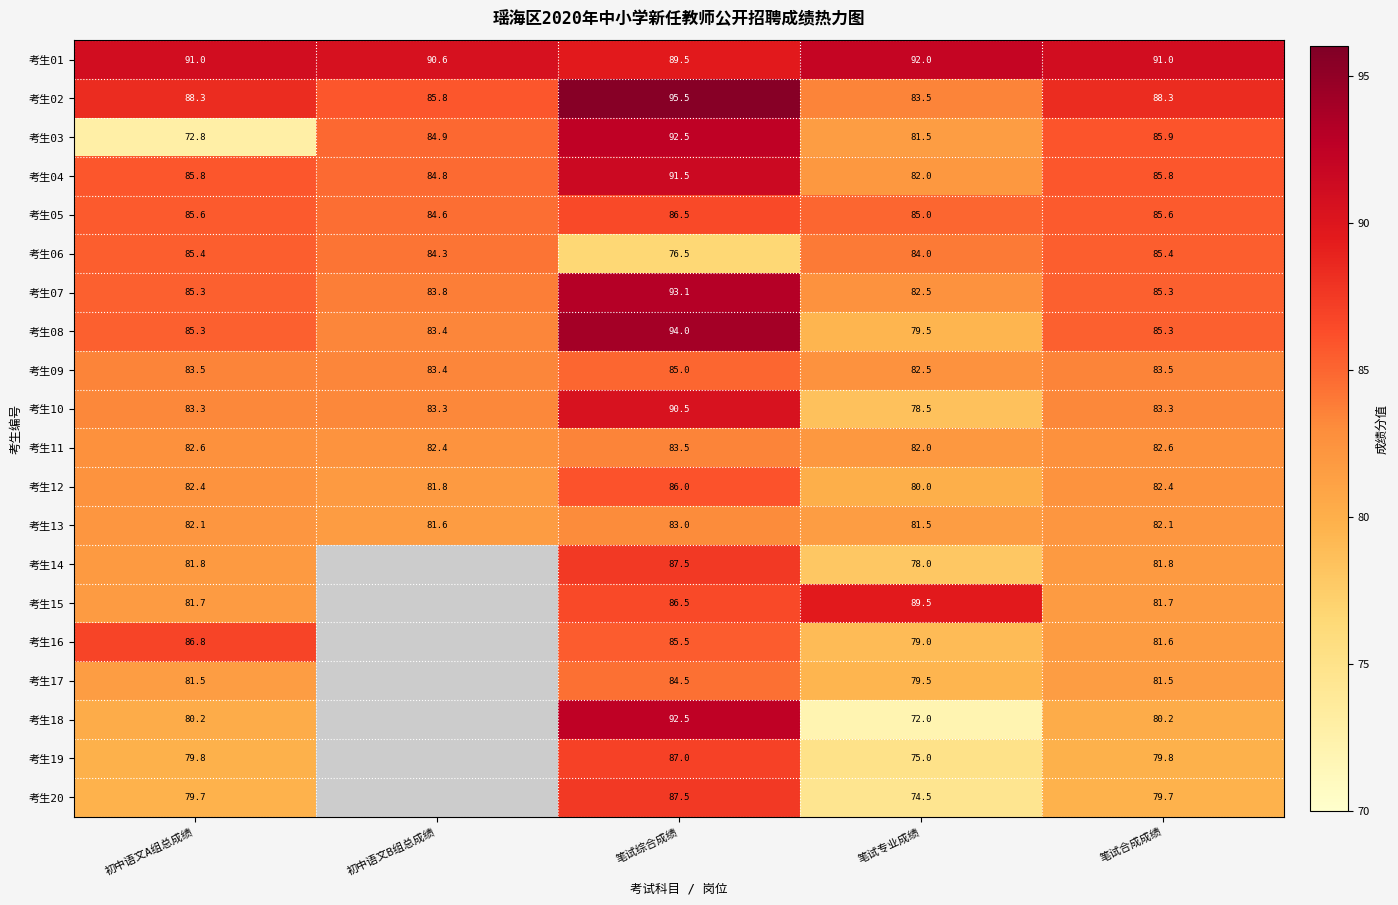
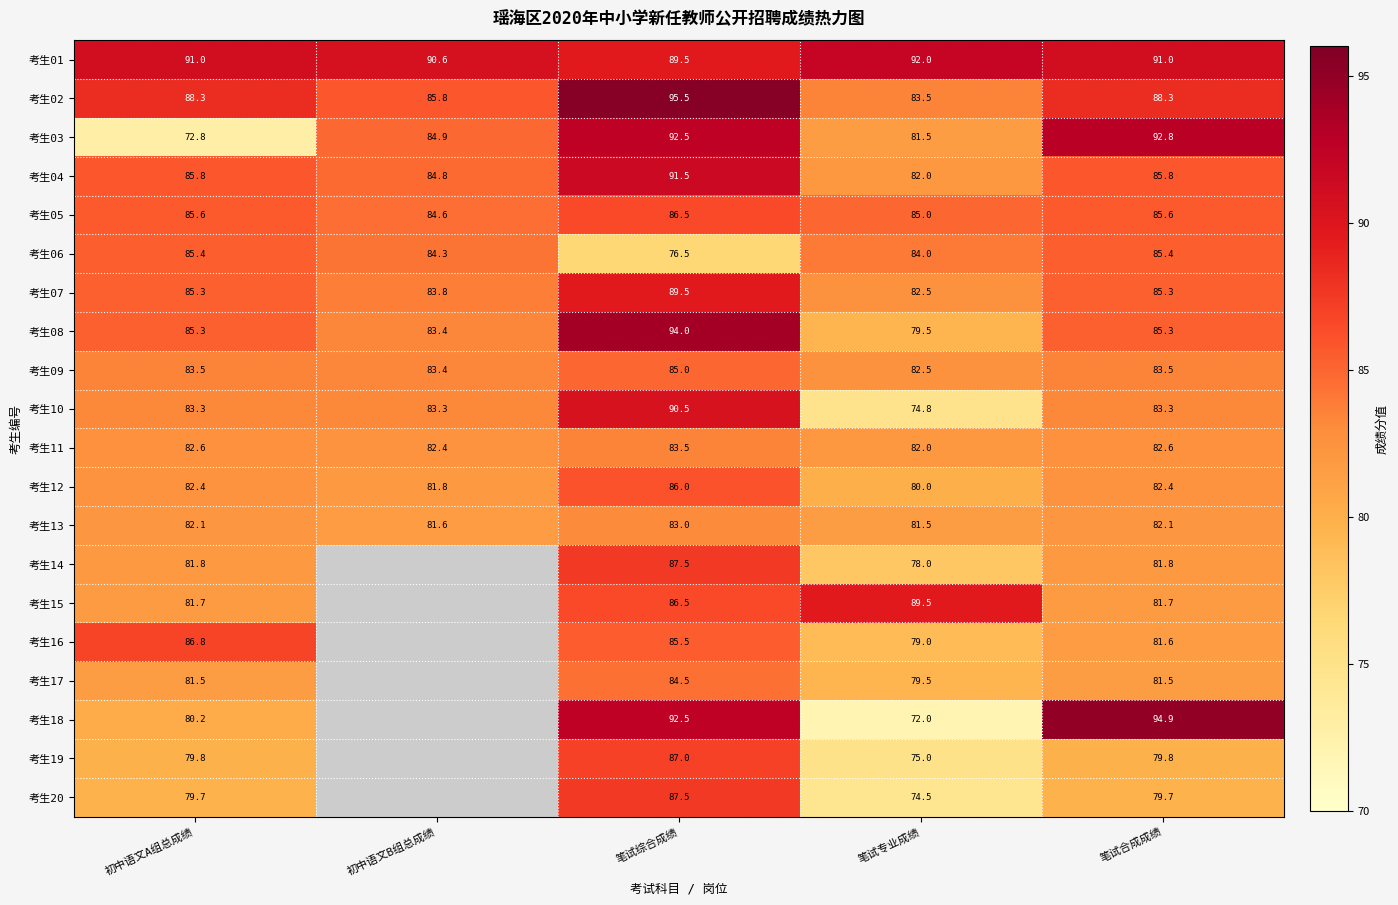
  {
    "考生01": {
      "初中语文A组总成绩": 91.0,
      "初中语文B组总成绩": 90.6,
      "笔试综合成绩": 89.5,
      "笔试专业成绩": 92.0,
      "笔试合成成绩": 91.0
    },
    "考生02": {
      "初中语文A组总成绩": 88.3,
      "初中语文B组总成绩": 85.8,
      "笔试综合成绩": 95.5,
      "笔试专业成绩": 83.5,
      "笔试合成成绩": 88.3
    },
    "考生03": {
      "初中语文A组总成绩": 72.8,
      "初中语文B组总成绩": 84.9,
      "笔试综合成绩": 92.5,
      "笔试专业成绩": 81.5,
-     "笔试合成成绩": 85.9
+     "笔试合成成绩": 92.8
    },
    "考生04": {
      "初中语文A组总成绩": 85.8,
      "初中语文B组总成绩": 84.8,
      "笔试综合成绩": 91.5,
      "笔试专业成绩": 82.0,
      "笔试合成成绩": 85.8
    },
    "考生05": {
      "初中语文A组总成绩": 85.6,
      "初中语文B组总成绩": 84.6,
      "笔试综合成绩": 86.5,
      "笔试专业成绩": 85.0,
      "笔试合成成绩": 85.6
    },
    "考生06": {
      "初中语文A组总成绩": 85.4,
      "初中语文B组总成绩": 84.3,
      "笔试综合成绩": 76.5,
      "笔试专业成绩": 84.0,
      "笔试合成成绩": 85.4
    },
    "考生07": {
      "初中语文A组总成绩": 85.3,
      "初中语文B组总成绩": 83.8,
-     "笔试综合成绩": 93.1,
+     "笔试综合成绩": 89.5,
      "笔试专业成绩": 82.5,
      "笔试合成成绩": 85.3
    },
    "考生08": {
      "初中语文A组总成绩": 85.3,
      "初中语文B组总成绩": 83.4,
      "笔试综合成绩": 94.0,
      "笔试专业成绩": 79.5,
      "笔试合成成绩": 85.3
    },
    "考生09": {
      "初中语文A组总成绩": 83.5,
      "初中语文B组总成绩": 83.4,
      "笔试综合成绩": 85.0,
      "笔试专业成绩": 82.5,
      "笔试合成成绩": 83.5
    },
    "考生10": {
      "初中语文A组总成绩": 83.3,
      "初中语文B组总成绩": 83.3,
      "笔试综合成绩": 90.5,
-     "笔试专业成绩": 78.5,
+     "笔试专业成绩": 74.8,
      "笔试合成成绩": 83.3
    },
    "考生11": {
      "初中语文A组总成绩": 82.6,
      "初中语文B组总成绩": 82.4,
      "笔试综合成绩": 83.5,
      "笔试专业成绩": 82.0,
      "笔试合成成绩": 82.6
    },
    "考生12": {
      "初中语文A组总成绩": 82.4,
      "初中语文B组总成绩": 81.8,
      "笔试综合成绩": 86.0,
      "笔试专业成绩": 80.0,
      "笔试合成成绩": 82.4
    },
    "考生13": {
      "初中语文A组总成绩": 82.1,
      "初中语文B组总成绩": 81.6,
      "笔试综合成绩": 83.0,
      "笔试专业成绩": 81.5,
      "笔试合成成绩": 82.1
    },
    "考生14": {
      "初中语文A组总成绩": 81.8,
      "笔试综合成绩": 87.5,
      "笔试专业成绩": 78.0,
      "笔试合成成绩": 81.8
    },
    "考生15": {
      "初中语文A组总成绩": 81.7,
      "笔试综合成绩": 86.5,
      "笔试专业成绩": 89.5,
      "笔试合成成绩": 81.7
    },
    "考生16": {
      "初中语文A组总成绩": 86.8,
      "笔试综合成绩": 85.5,
      "笔试专业成绩": 79.0,
      "笔试合成成绩": 81.6
    },
    "考生17": {
      "初中语文A组总成绩": 81.5,
      "笔试综合成绩": 84.5,
      "笔试专业成绩": 79.5,
      "笔试合成成绩": 81.5
    },
    "考生18": {
      "初中语文A组总成绩": 80.2,
      "笔试综合成绩": 92.5,
      "笔试专业成绩": 72.0,
-     "笔试合成成绩": 80.2
+     "笔试合成成绩": 94.9
    },
    "考生19": {
      "初中语文A组总成绩": 79.8,
      "笔试综合成绩": 87.0,
      "笔试专业成绩": 75.0,
      "笔试合成成绩": 79.8
    },
    "考生20": {
      "初中语文A组总成绩": 79.7,
      "笔试综合成绩": 87.5,
      "笔试专业成绩": 74.5,
      "笔试合成成绩": 79.7
    }
  }
